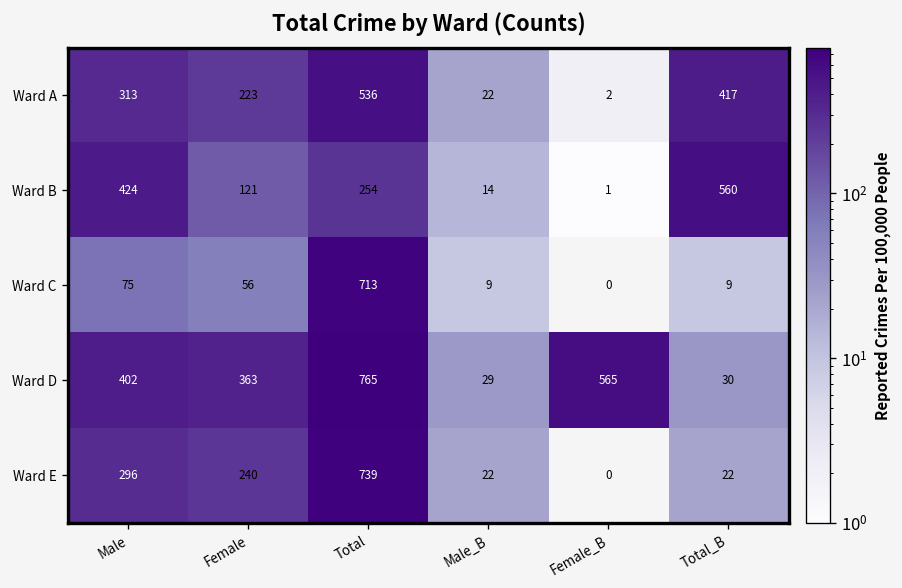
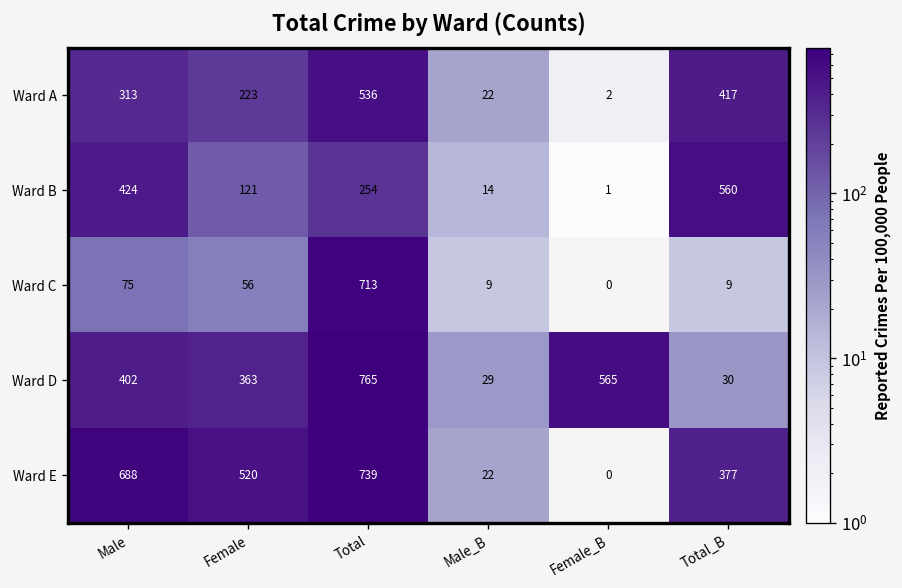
  {
    "Ward A": {
      "Male": 313,
      "Female": 223,
      "Total": 536,
      "Male_B": 22,
      "Female_B": 2,
      "Total_B": 417
    },
    "Ward B": {
      "Male": 424,
      "Female": 121,
      "Total": 254,
      "Male_B": 14,
      "Female_B": 1,
      "Total_B": 560
    },
    "Ward C": {
      "Male": 75,
      "Female": 56,
      "Total": 713,
      "Male_B": 9,
      "Total_B": 9
    },
    "Ward D": {
      "Male": 402,
      "Female": 363,
      "Total": 765,
      "Male_B": 29,
      "Female_B": 565,
      "Total_B": 30
    },
    "Ward E": {
-     "Male": 296,
-     "Female": 240,
+     "Male": 688,
+     "Female": 520,
      "Total": 739,
      "Male_B": 22,
-     "Total_B": 22
+     "Total_B": 377
    }
  }
